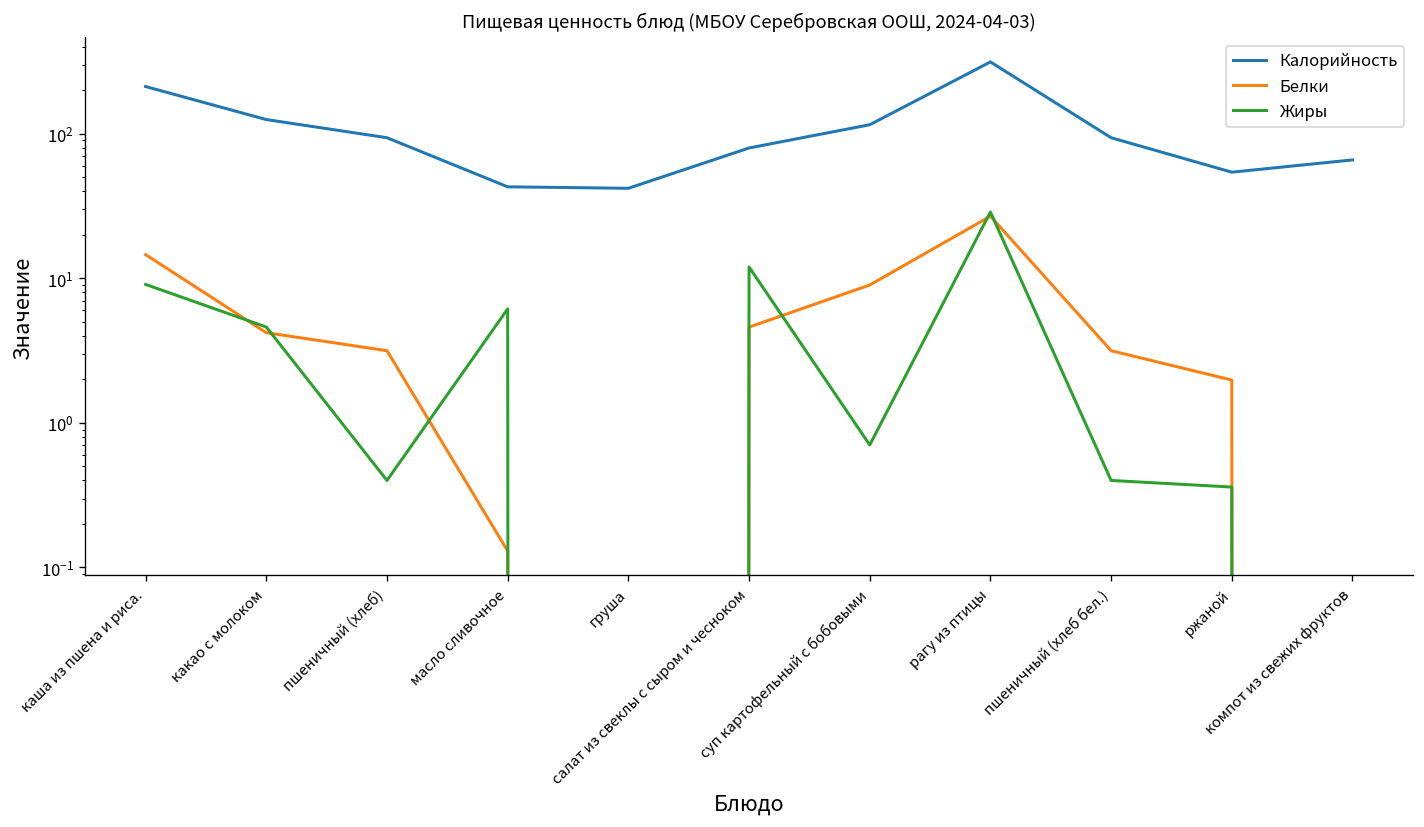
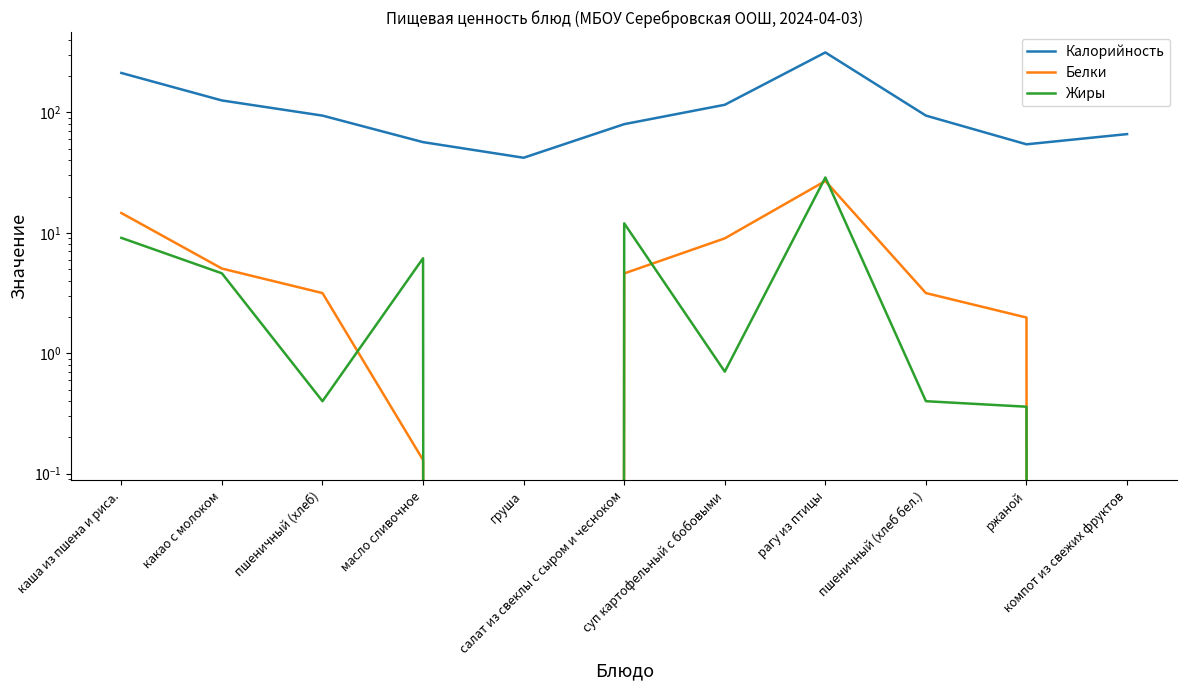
  {
    "Калорийность": {
      "каша из пшена и риса.": 210,
      "какао с молоком": 130,
      "пшеничный (хлеб)": 90,
-     "масло сливочное": 43,
+     "масло сливочное": 60,
      "груша": 42,
      "салат из свеклы с сыром и чесноком": 80,
      "суп картофельный с бобовыми": 120,
      "рагу из птицы": 310,
      "пшеничный (хлеб бел.)": 90,
      "ржаной": 50,
      "компот из свежих фруктов": 70
    },
    "Белки": {
      "каша из пшена и риса.": 15,
-     "какао с молоком": 4.2,
+     "какао с молоком": 5.1,
      "пшеничный (хлеб)": 3.2,
      "масло сливочное": 0.13,
      "салат из свеклы с сыром и чесноком": 4.6,
      "суп картофельный с бобовыми": 9,
      "рагу из птицы": 27,
      "пшеничный (хлеб бел.)": 3.2,
      "ржаной": 2.0
    },
    "Жиры": {
      "каша из пшена и риса.": 9,
      "какао с молоком": 4.6,
      "пшеничный (хлеб)": 0.4,
      "масло сливочное": 6,
      "салат из свеклы с сыром и чесноком": 12,
      "суп картофельный с бобовыми": 0.7,
      "рагу из птицы": 29,
      "пшеничный (хлеб бел.)": 0.4,
      "ржаной": 0.36
    }
  }
